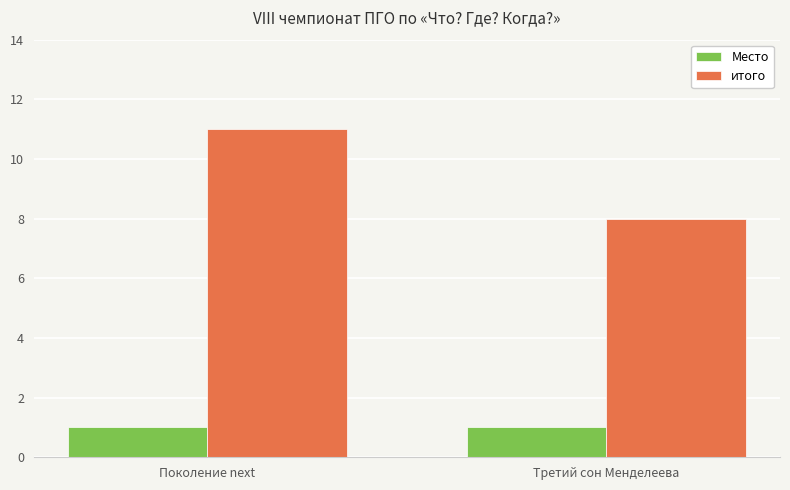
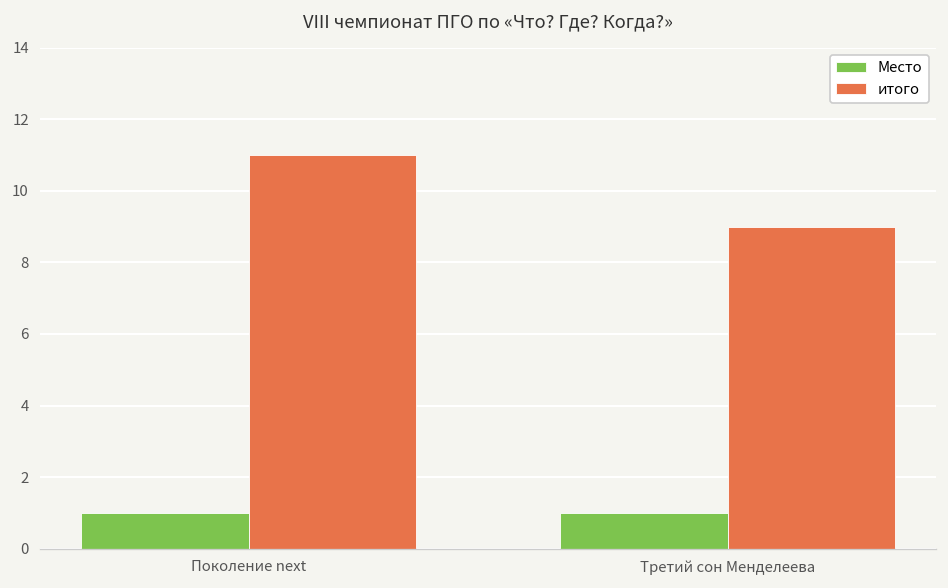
  {
    "Место": {
      "Поколение next": 1,
      "Третий сон Менделеева": 1
    },
    "итого": {
      "Поколение next": 11,
-     "Третий сон Менделеева": 8
+     "Третий сон Менделеева": 9
    }
  }
